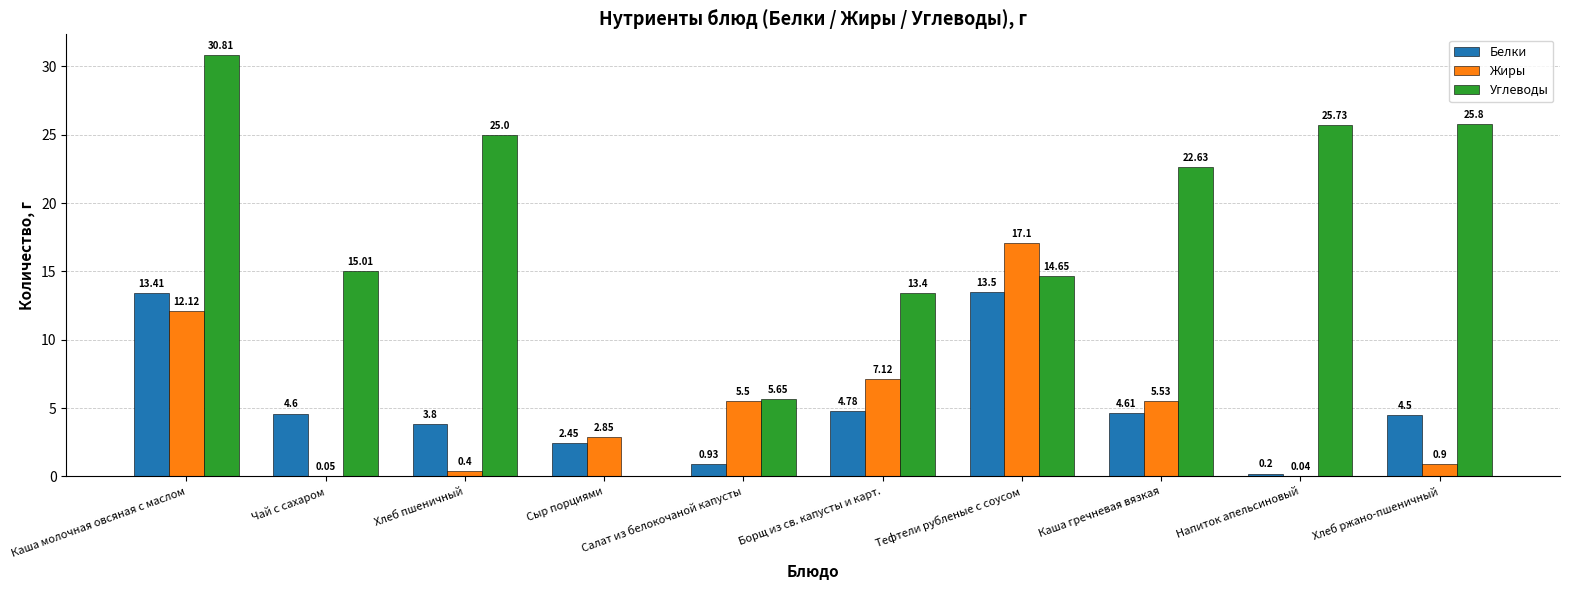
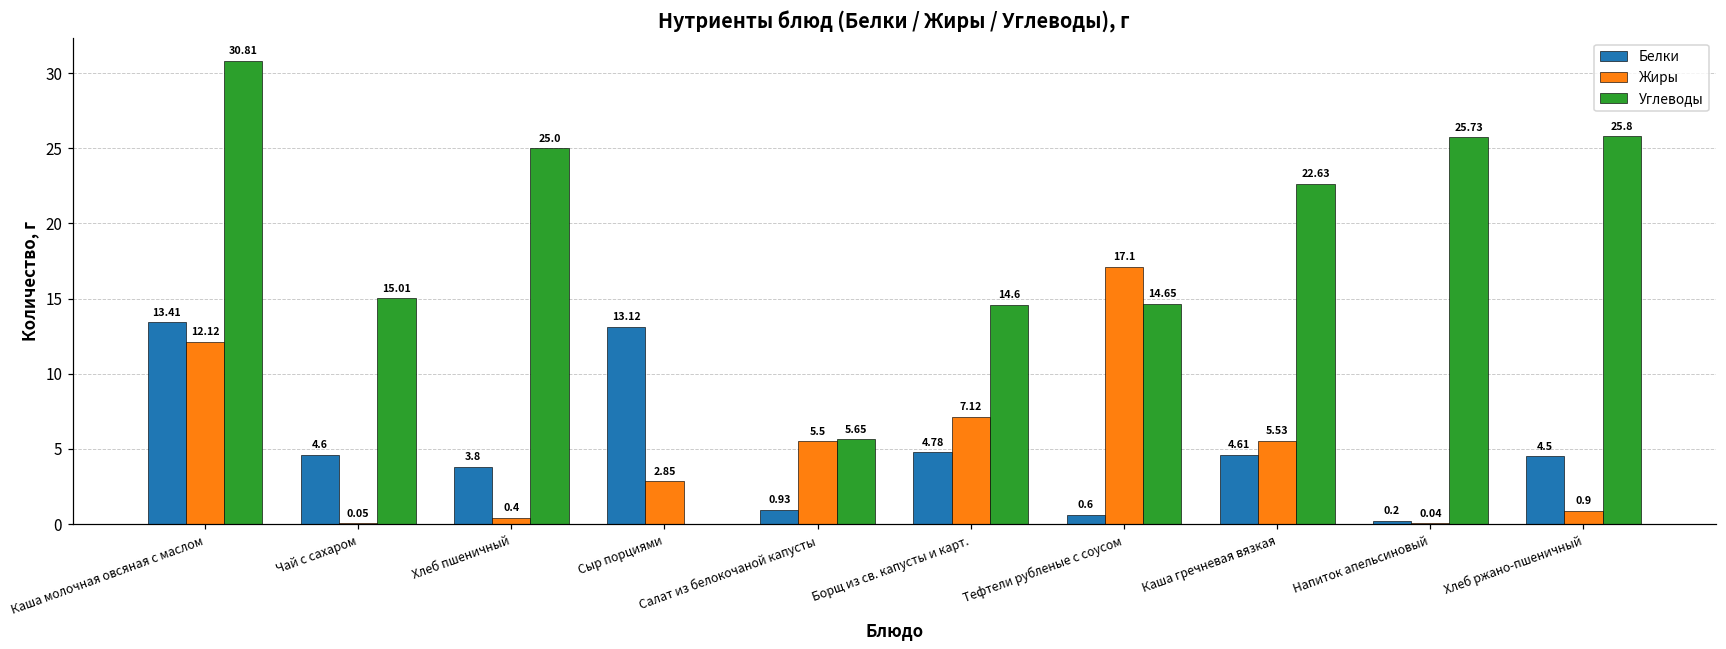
  {
    "Белки": {
      "Каша молочная овсяная с маслом": 13.41,
      "Чай с сахаром": 4.6,
      "Хлеб пшеничный": 3.8,
-     "Сыр порциями": 2.45,
+     "Сыр порциями": 13.12,
      "Салат из белокочаной капусты": 0.93,
      "Борщ из св. капусты и карт.": 4.78,
-     "Тефтели рубленые с соусом": 13.5,
+     "Тефтели рубленые с соусом": 0.6,
      "Каша гречневая вязкая": 4.61,
      "Напиток апельсиновый": 0.2,
      "Хлеб ржано-пшеничный": 4.5
    },
    "Жиры": {
      "Каша молочная овсяная с маслом": 12.12,
      "Чай с сахаром": 0.05,
      "Хлеб пшеничный": 0.4,
      "Сыр порциями": 2.85,
      "Салат из белокочаной капусты": 5.5,
      "Борщ из св. капусты и карт.": 7.12,
      "Тефтели рубленые с соусом": 17.1,
      "Каша гречневая вязкая": 5.53,
      "Напиток апельсиновый": 0.04,
      "Хлеб ржано-пшеничный": 0.9
    },
    "Углеводы": {
      "Каша молочная овсяная с маслом": 30.81,
      "Чай с сахаром": 15.01,
      "Хлеб пшеничный": 25.0,
      "Салат из белокочаной капусты": 5.65,
-     "Борщ из св. капусты и карт.": 13.4,
+     "Борщ из св. капусты и карт.": 14.6,
      "Тефтели рубленые с соусом": 14.65,
      "Каша гречневая вязкая": 22.63,
      "Напиток апельсиновый": 25.73,
      "Хлеб ржано-пшеничный": 25.8
    }
  }
